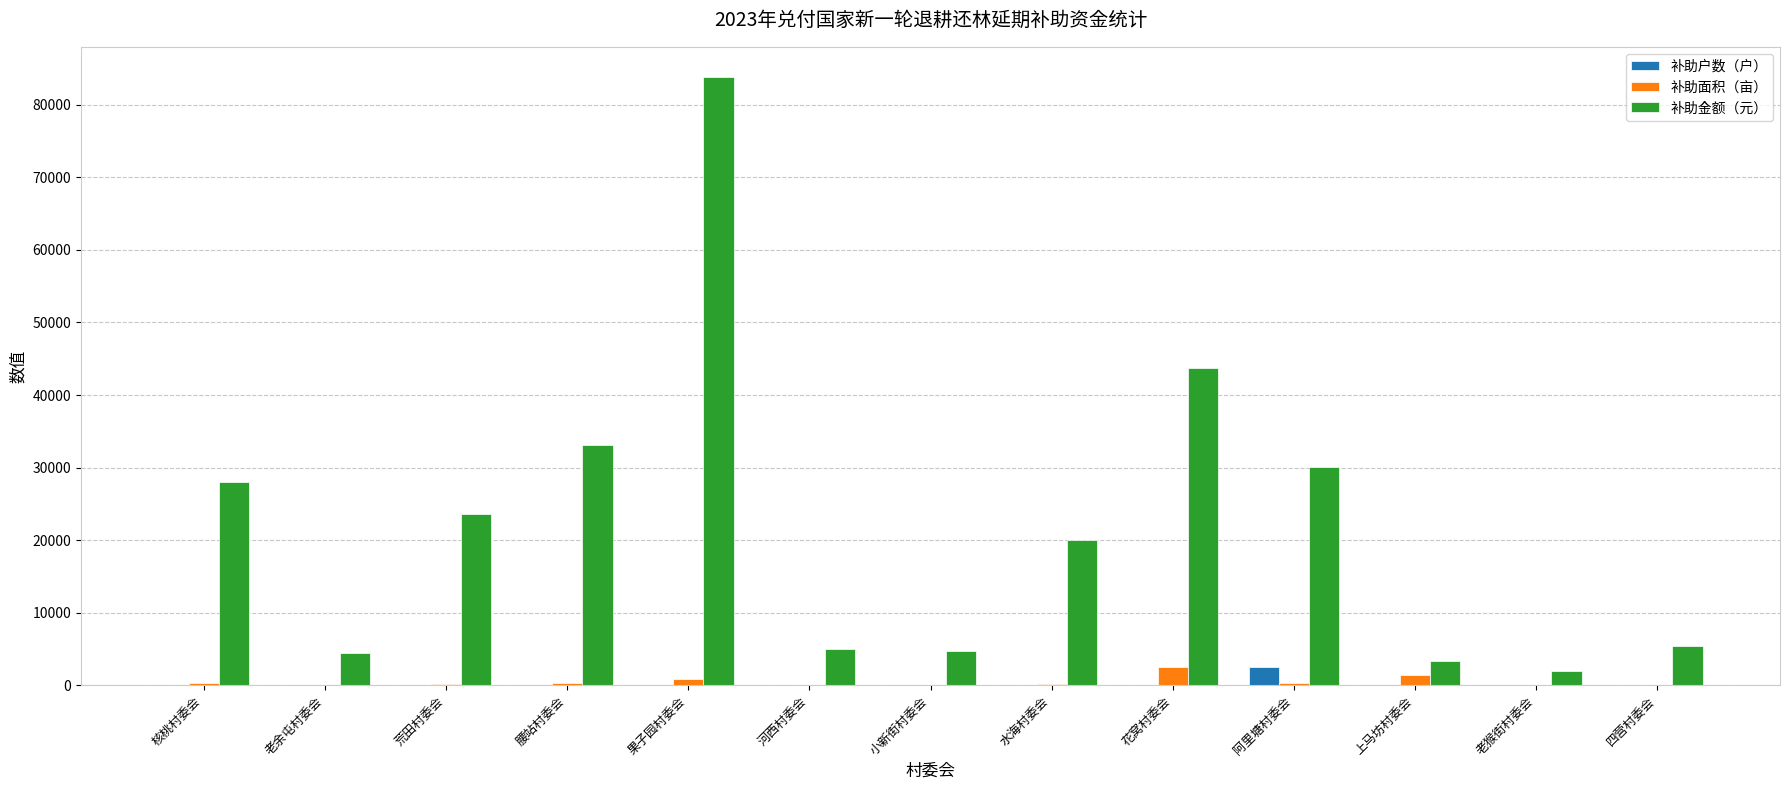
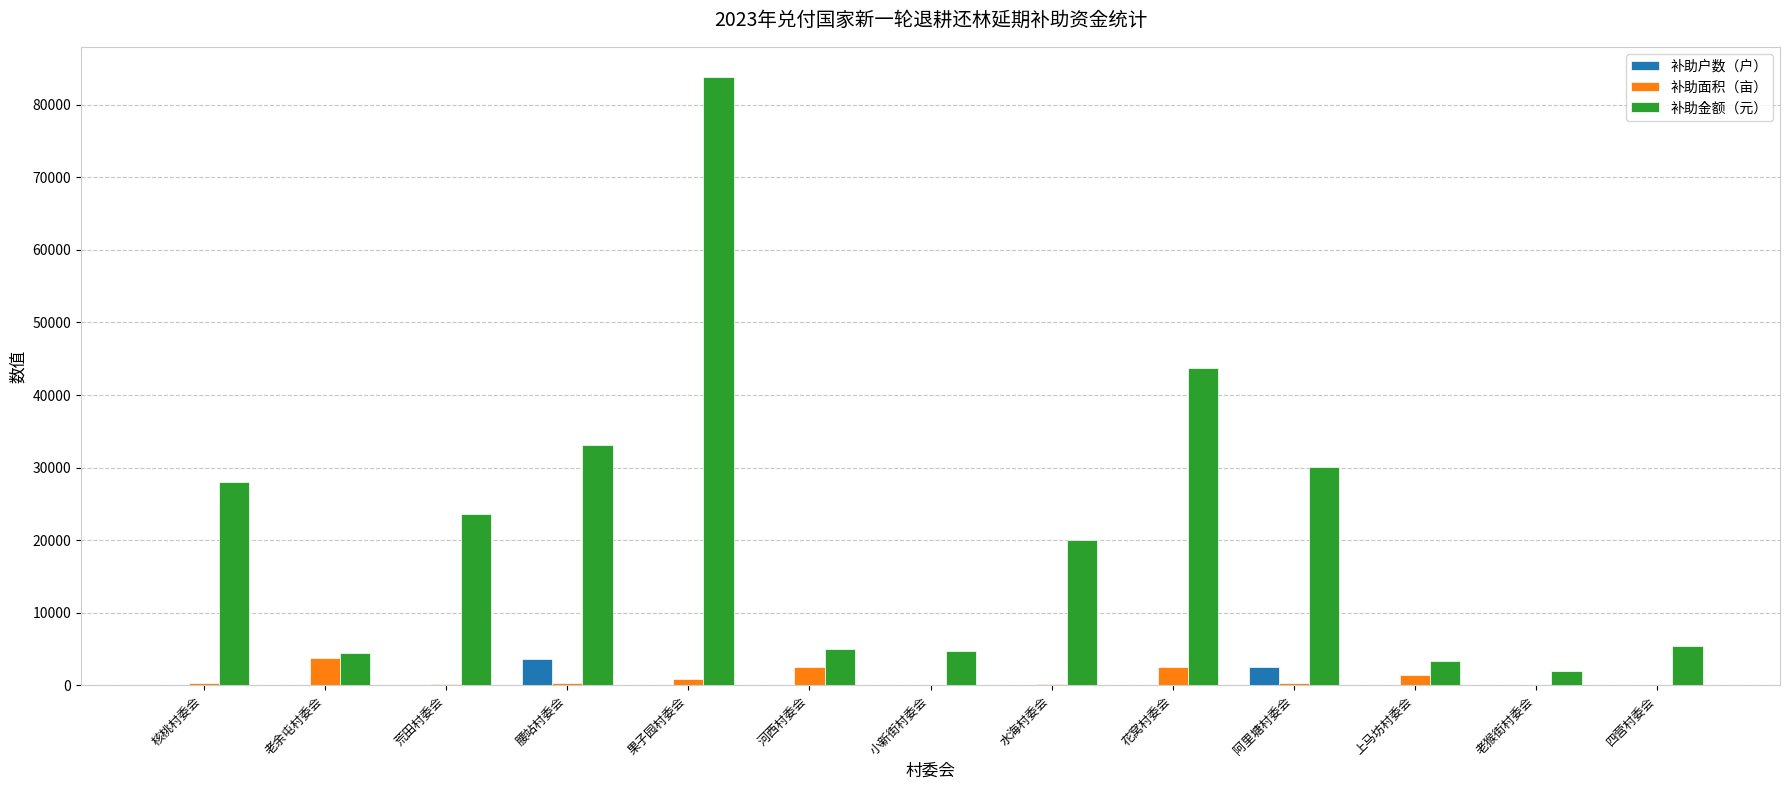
  {
    "补助户数（户）": {
-     "腰站村委会": 0,
+     "腰站村委会": 4000,
      "阿里塘村委会": 3000
    },
    "补助面积（亩）": {
-     "老余屯村委会": 0,
+     "老余屯村委会": 4000,
      "果子园村委会": 1000,
-     "河西村委会": 0,
+     "河西村委会": 2000,
      "花窝村委会": 3000,
      "上马坊村委会": 1000
    },
    "补助金额（元）": {
      "核桃村委会": 28000,
      "老余屯村委会": 5000,
      "荒田村委会": 24000,
      "腰站村委会": 33000,
      "果子园村委会": 84000,
      "河西村委会": 5000,
      "小新街村委会": 5000,
      "水海村委会": 20000,
      "花窝村委会": 44000,
      "阿里塘村委会": 30000,
      "上马坊村委会": 3000,
      "老猴街村委会": 2000,
      "四营村委会": 6000
    }
  }
